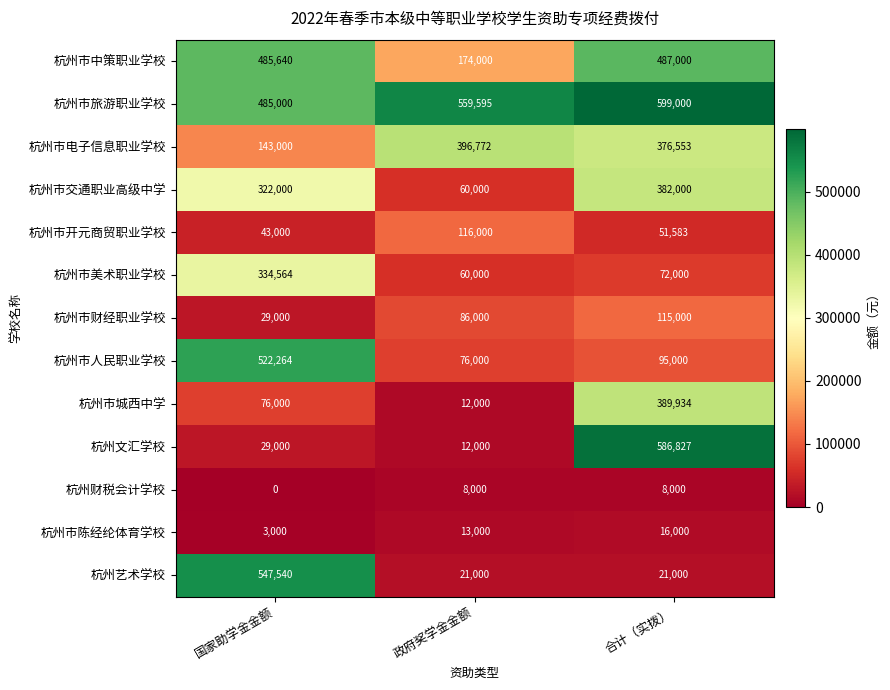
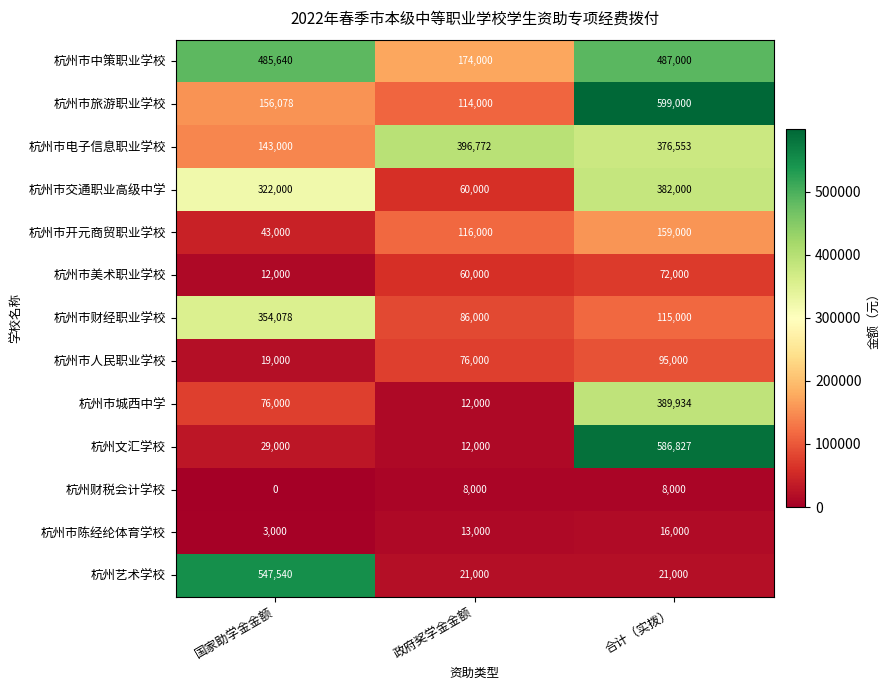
  {
    "杭州市中策职业学校": {
      "国家助学金金额": "485,640",
      "政府奖学金金额": "174,000",
      "合计（实拨）": "487,000"
    },
    "杭州市旅游职业学校": {
-     "国家助学金金额": "485,000",
-     "政府奖学金金额": "559,595",
+     "国家助学金金额": "156,078",
+     "政府奖学金金额": "114,000",
      "合计（实拨）": "599,000"
    },
    "杭州市电子信息职业学校": {
      "国家助学金金额": "143,000",
      "政府奖学金金额": "396,772",
      "合计（实拨）": "376,553"
    },
    "杭州市交通职业高级中学": {
      "国家助学金金额": "322,000",
      "政府奖学金金额": "60,000",
      "合计（实拨）": "382,000"
    },
    "杭州市开元商贸职业学校": {
      "国家助学金金额": "43,000",
      "政府奖学金金额": "116,000",
-     "合计（实拨）": "51,583"
+     "合计（实拨）": "159,000"
    },
    "杭州市美术职业学校": {
-     "国家助学金金额": "334,564",
+     "国家助学金金额": "12,000",
      "政府奖学金金额": "60,000",
      "合计（实拨）": "72,000"
    },
    "杭州市财经职业学校": {
-     "国家助学金金额": "29,000",
+     "国家助学金金额": "354,078",
      "政府奖学金金额": "86,000",
      "合计（实拨）": "115,000"
    },
    "杭州市人民职业学校": {
-     "国家助学金金额": "522,264",
+     "国家助学金金额": "19,000",
      "政府奖学金金额": "76,000",
      "合计（实拨）": "95,000"
    },
    "杭州市城西中学": {
      "国家助学金金额": "76,000",
      "政府奖学金金额": "12,000",
      "合计（实拨）": "389,934"
    },
    "杭州文汇学校": {
      "国家助学金金额": "29,000",
      "政府奖学金金额": "12,000",
      "合计（实拨）": "586,827"
    },
    "杭州财税会计学校": {
      "国家助学金金额": "0",
      "政府奖学金金额": "8,000",
      "合计（实拨）": "8,000"
    },
    "杭州市陈经纶体育学校": {
      "国家助学金金额": "3,000",
      "政府奖学金金额": "13,000",
      "合计（实拨）": "16,000"
    },
    "杭州艺术学校": {
      "国家助学金金额": "547,540",
      "政府奖学金金额": "21,000",
      "合计（实拨）": "21,000"
    }
  }
